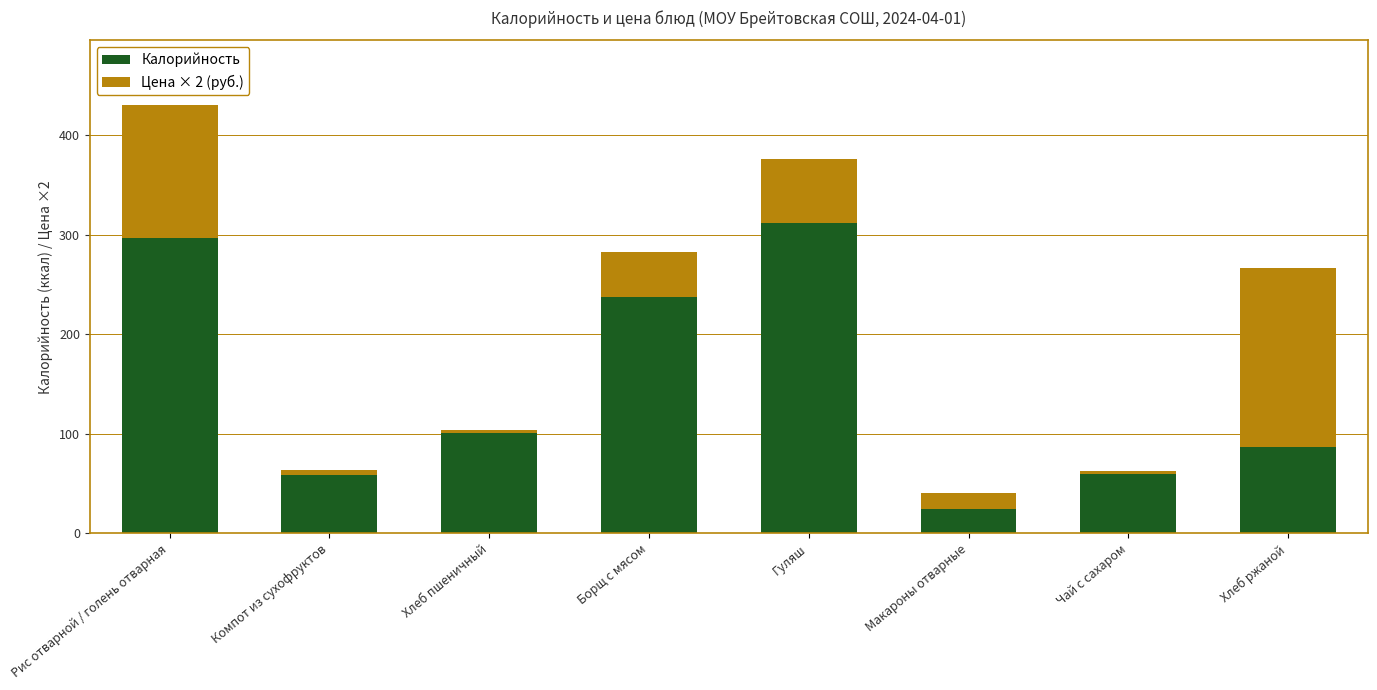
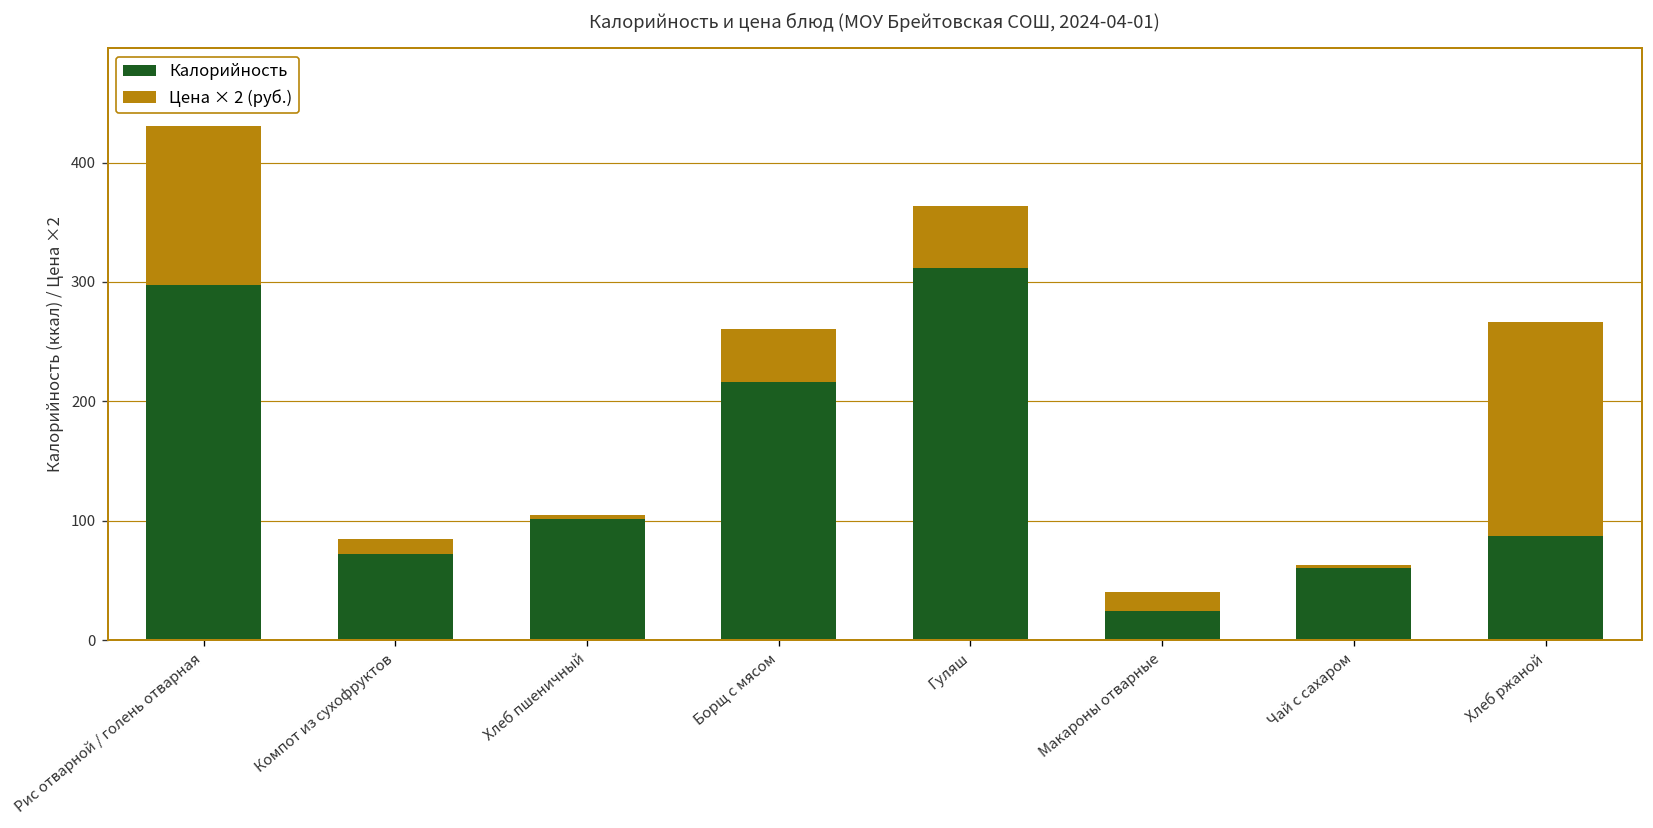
  {
    "Калорийность": {
      "Рис отварной / голень отварная": 300,
-     "Компот из сухофруктов": 60,
+     "Компот из сухофруктов": 70,
      "Хлеб пшеничный": 100,
-     "Борщ с мясом": 240,
+     "Борщ с мясом": 220,
      "Гуляш": 310,
      "Макароны отварные": 20,
      "Чай с сахаром": 60,
      "Хлеб ржаной": 90
    },
    "Цена × 2 (руб.)": {
      "Рис отварной / голень отварная": 130,
-     "Компот из сухофруктов": 0,
+     "Компот из сухофруктов": 10,
      "Хлеб пшеничный": 0,
      "Борщ с мясом": 40,
-     "Гуляш": 60,
+     "Гуляш": 50,
      "Макароны отварные": 20,
      "Чай с сахаром": 0,
      "Хлеб ржаной": 180
    }
  }
